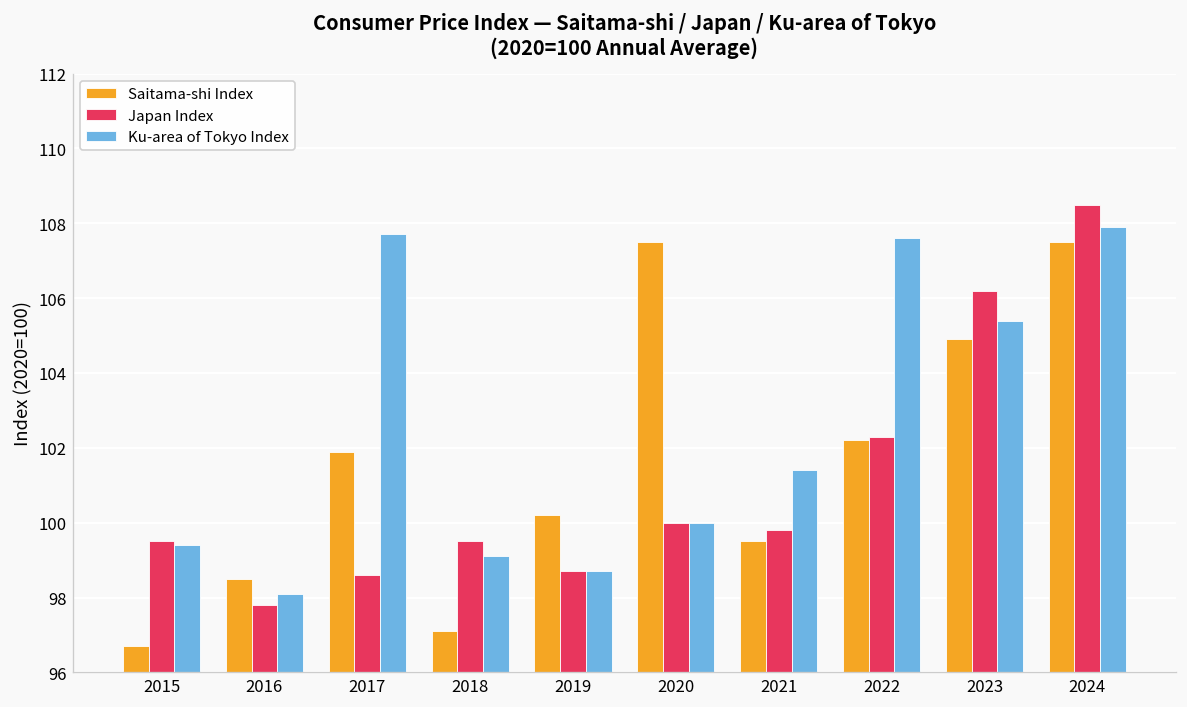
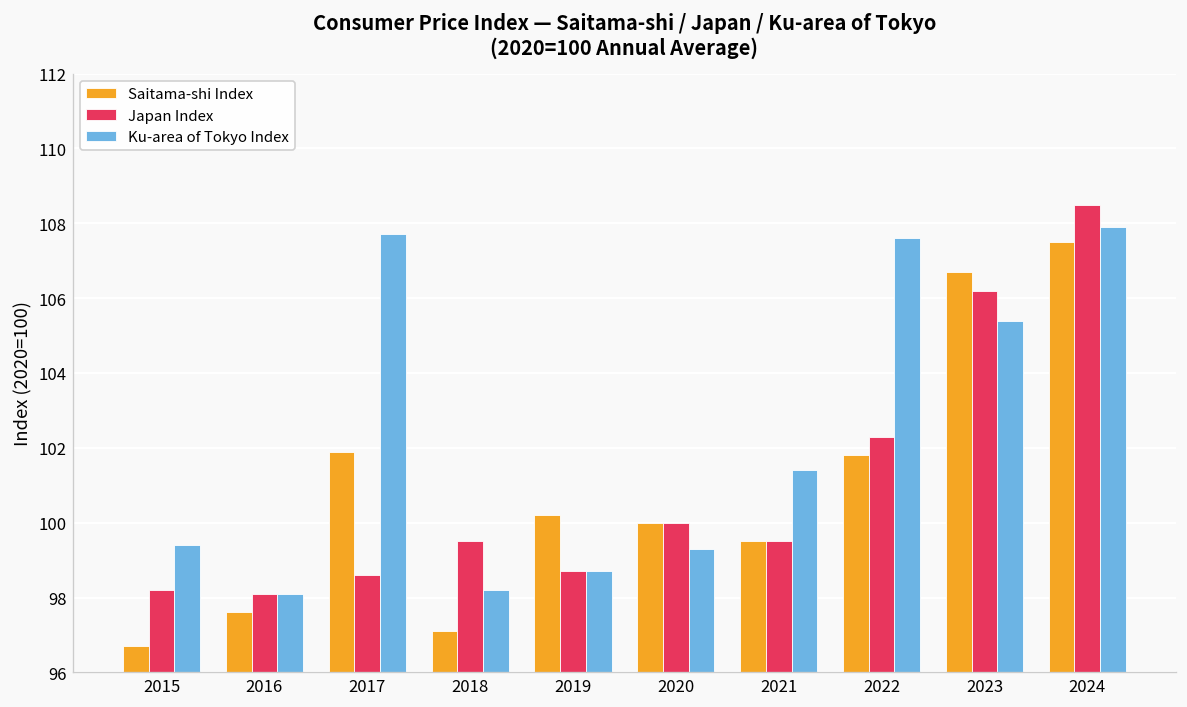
  {
    "Saitama-shi Index": {
      "2015": 96.7,
-     "2016": 98.5,
+     "2016": 97.6,
      "2017": 101.9,
      "2018": 97.1,
      "2019": 100.2,
-     "2020": 107.5,
+     "2020": 100.0,
      "2021": 99.5,
-     "2022": 102.2,
-     "2023": 104.9,
+     "2022": 101.8,
+     "2023": 106.7,
      "2024": 107.5
    },
    "Japan Index": {
-     "2015": 99.5,
-     "2016": 97.8,
+     "2015": 98.2,
+     "2016": 98.1,
      "2017": 98.6,
      "2018": 99.5,
      "2019": 98.7,
      "2020": 100.0,
-     "2021": 99.8,
+     "2021": 99.5,
      "2022": 102.3,
      "2023": 106.2,
      "2024": 108.5
    },
    "Ku-area of Tokyo Index": {
      "2015": 99.4,
      "2016": 98.1,
      "2017": 107.7,
-     "2018": 99.1,
+     "2018": 98.2,
      "2019": 98.7,
-     "2020": 100.0,
+     "2020": 99.3,
      "2021": 101.4,
      "2022": 107.6,
      "2023": 105.4,
      "2024": 107.9
    }
  }
